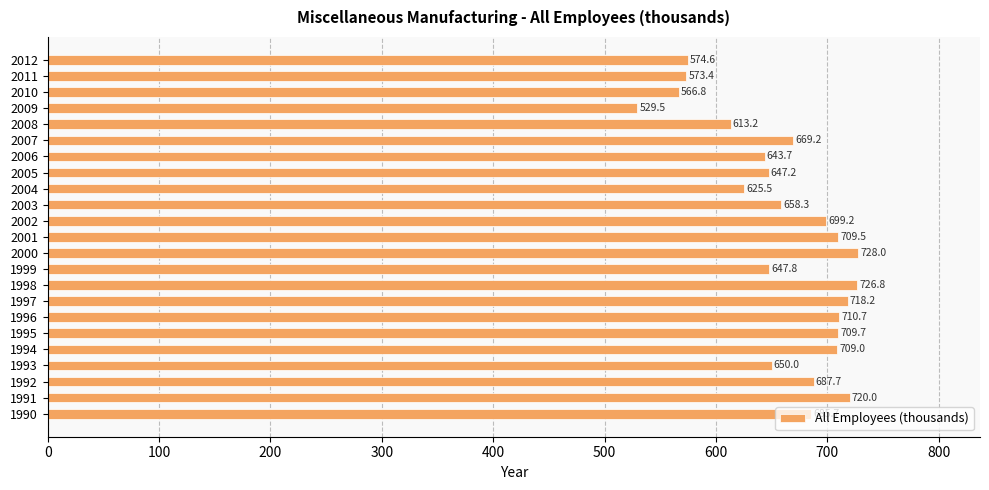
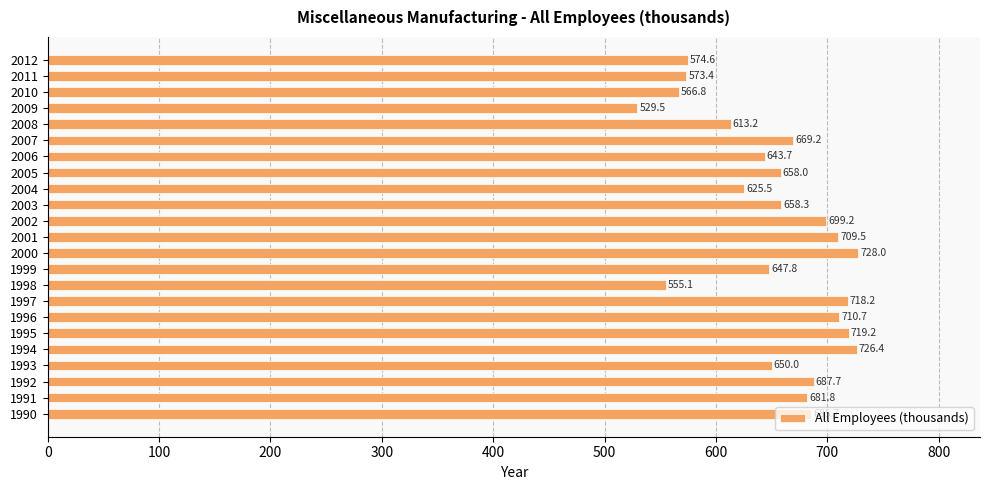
  {
    "2012": 574.6,
    "2011": 573.4,
    "2010": 566.8,
    "2009": 529.5,
    "2008": 613.2,
    "2007": 669.2,
    "2006": 643.7,
-   "2005": 647.2,
+   "2005": 658.0,
    "2004": 625.5,
    "2003": 658.3,
    "2002": 699.2,
    "2001": 709.5,
    "2000": 728.0,
    "1999": 647.8,
-   "1998": 726.8,
+   "1998": 555.1,
    "1997": 718.2,
    "1996": 710.7,
-   "1995": 709.7,
-   "1994": 709.0,
+   "1995": 719.2,
+   "1994": 726.4,
    "1993": 650.0,
    "1992": 687.7,
-   "1991": 720.0
+   "1991": 681.8
  }
